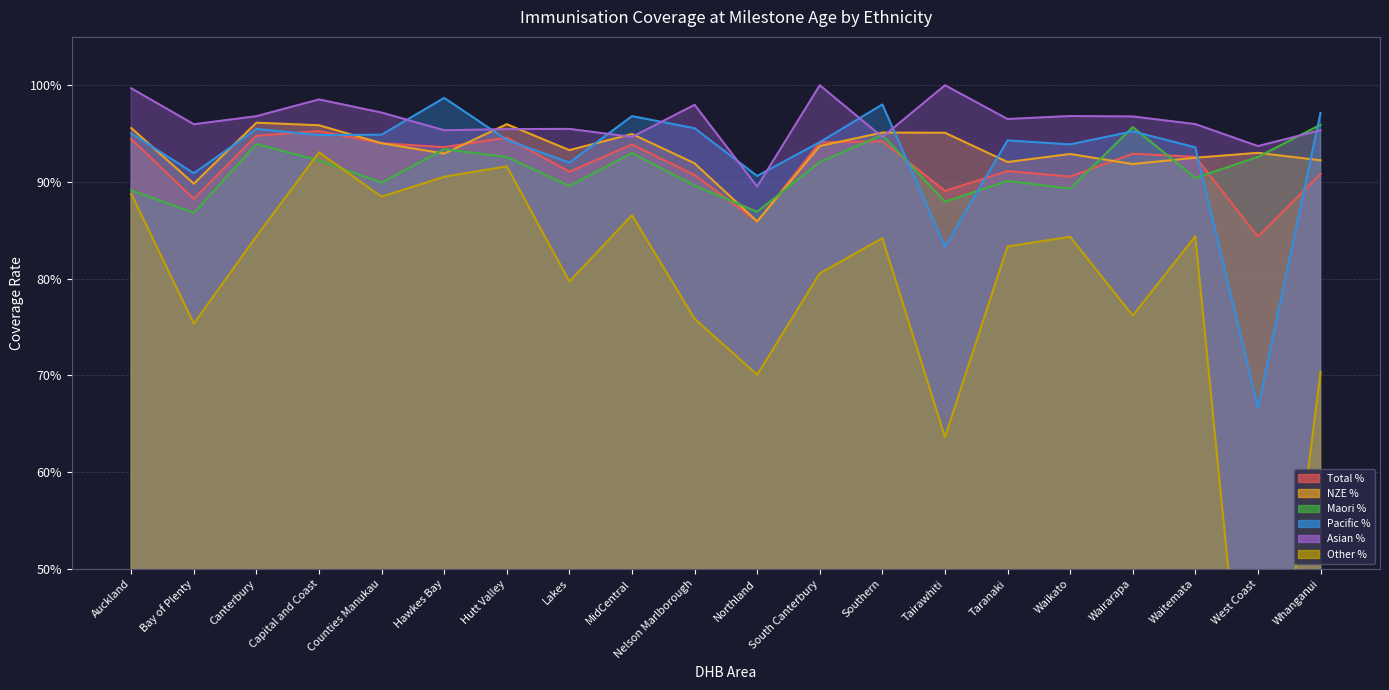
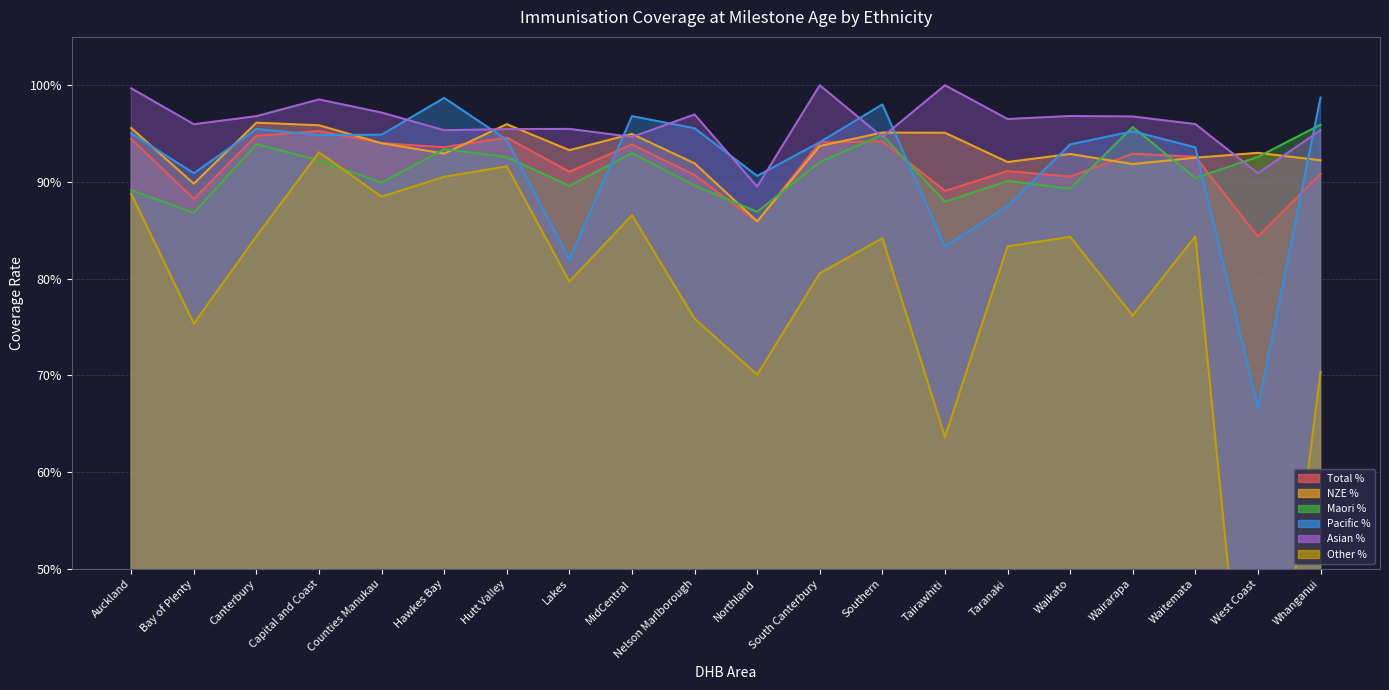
  {
    "Maori %": {
      "Auckland": "89%",
      "Bay of Plenty": "87%",
      "Canterbury": "94%",
      "Capital and Coast": "92%",
      "Counties Manukau": "90%",
      "Hutt Valley": "93%",
      "Lakes": "90%",
      "MidCentral": "93%",
      "Nelson Marlborough": "90%",
      "Northland": "87%",
      "South Canterbury": "92%",
      "Tairawhiti": "88%",
      "Taranaki": "90%",
      "Waikato": "89%",
      "Wairarapa": "96%",
      "Waitemata": "90%",
      "West Coast": "93%",
      "Whanganui": "96%"
    },
    "Pacific %": {
      "Auckland": "95%",
      "Bay of Plenty": "91%",
      "Canterbury": "95%",
      "Capital and Coast": "95%",
      "Counties Manukau": "95%",
      "Hawkes Bay": "99%",
-     "Lakes": "92%",
+     "Lakes": "82%",
      "MidCentral": "97%",
      "Nelson Marlborough": "96%",
      "Northland": "91%",
      "Southern": "98%",
      "Tairawhiti": "83%",
-     "Taranaki": "94%",
+     "Taranaki": "88%",
      "Waikato": "94%",
      "Wairarapa": "95%",
      "Waitemata": "94%",
      "West Coast": "67%",
-     "Whanganui": "97%"
+     "Whanganui": "99%"
    },
    "Asian %": {
      "Auckland": "100%",
      "Bay of Plenty": "96%",
      "Canterbury": "97%",
      "Capital and Coast": "99%",
      "Counties Manukau": "97%",
      "Hawkes Bay": "95%",
      "Hutt Valley": "95%",
      "Lakes": "95%",
      "MidCentral": "95%",
-     "Nelson Marlborough": "98%",
+     "Nelson Marlborough": "97%",
      "Northland": "90%",
      "South Canterbury": "100%",
      "Tairawhiti": "100%",
      "Taranaki": "97%",
      "Waikato": "97%",
      "Wairarapa": "97%",
      "Waitemata": "96%",
-     "West Coast": "94%",
+     "West Coast": "91%",
      "Whanganui": "95%"
    }
  }
